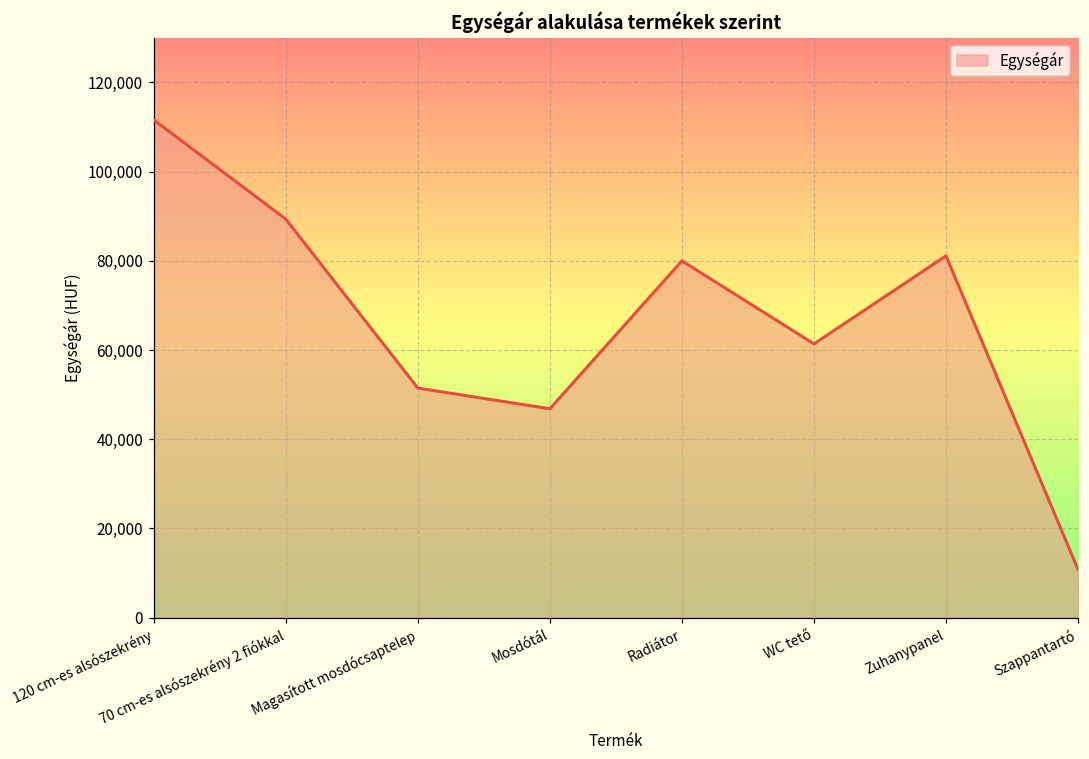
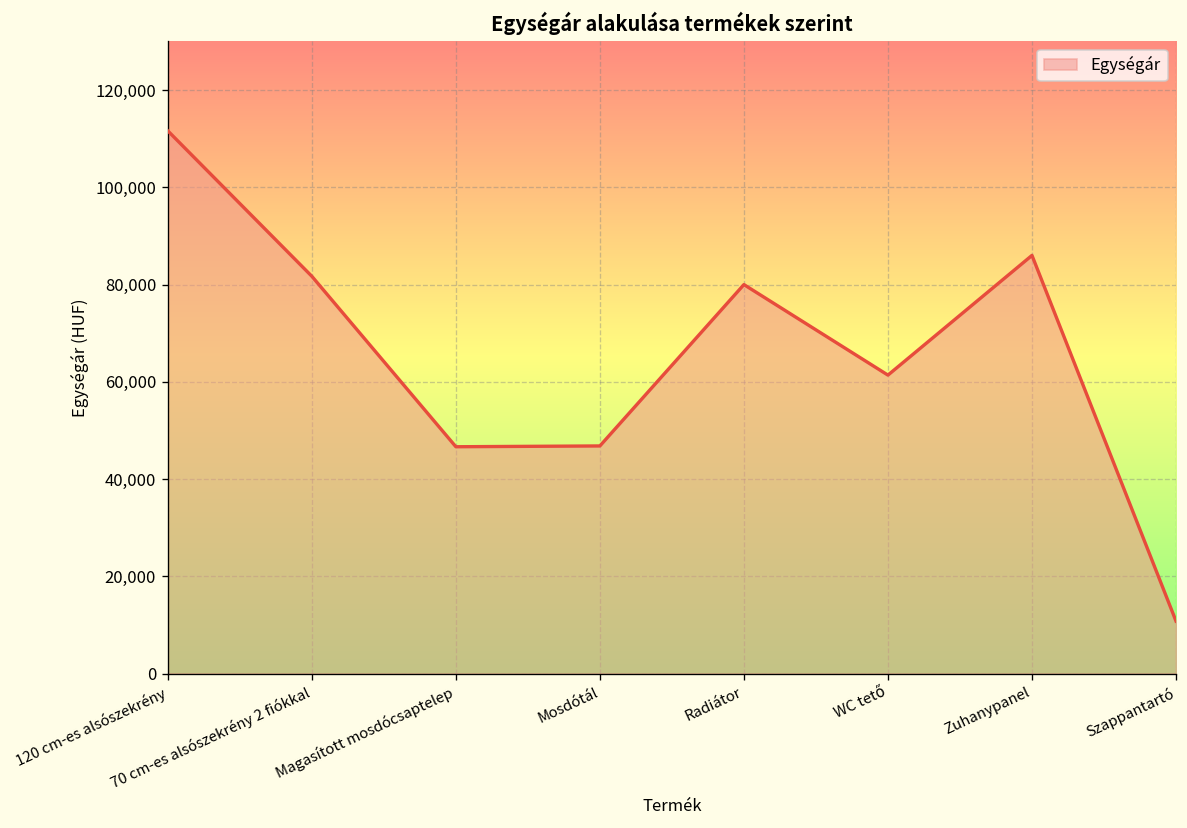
  {
    "120 cm-es alsószekrény": "112,000",
-   "70 cm-es alsószekrény 2 fiókkal": "89,000",
-   "Magasított mosdócsaptelep": "51,000",
+   "70 cm-es alsószekrény 2 fiókkal": "82,000",
+   "Magasított mosdócsaptelep": "47,000",
    "Mosdótál": "47,000",
    "Radiátor": "80,000",
    "WC tető": "61,000",
-   "Zuhanypanel": "81,000",
+   "Zuhanypanel": "86,000",
    "Szappantartó": "11,000"
  }
